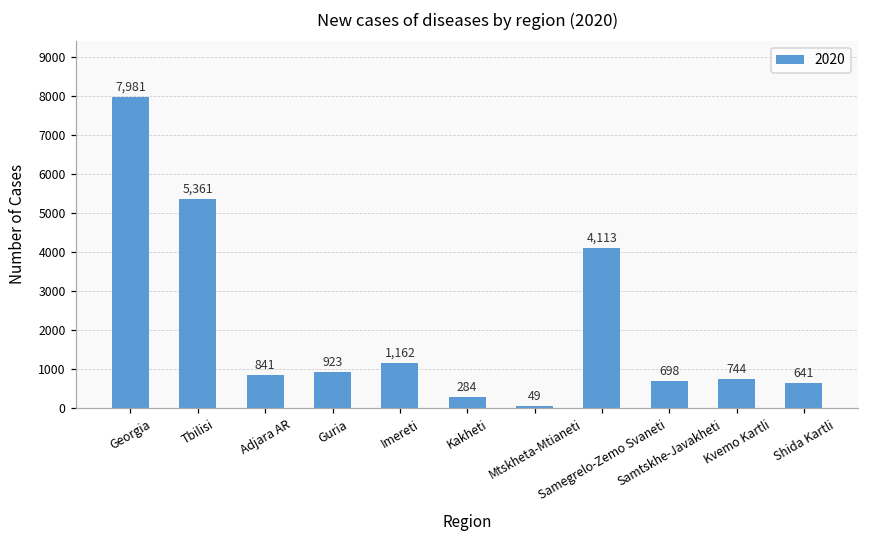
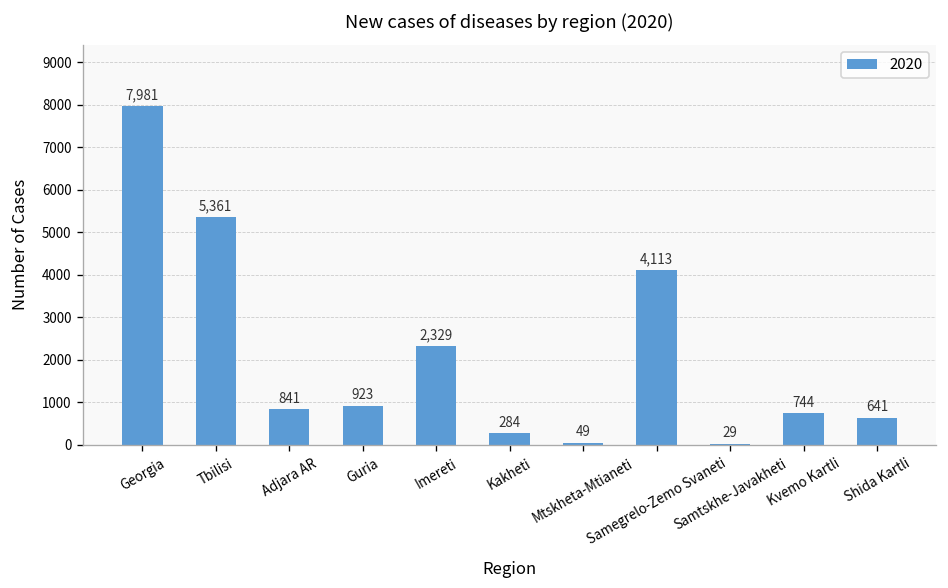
  {
    "Georgia": "7,981",
    "Tbilisi": "5,361",
    "Adjara AR": "841",
    "Guria": "923",
-   "Imereti": "1,162",
+   "Imereti": "2,329",
    "Kakheti": "284",
    "Mtskheta-Mtianeti": "49",
    "Samegrelo-Zemo Svaneti": "4,113",
-   "Samtskhe-Javakheti": "698",
+   "Samtskhe-Javakheti": "29",
    "Kvemo Kartli": "744",
    "Shida Kartli": "641"
  }
